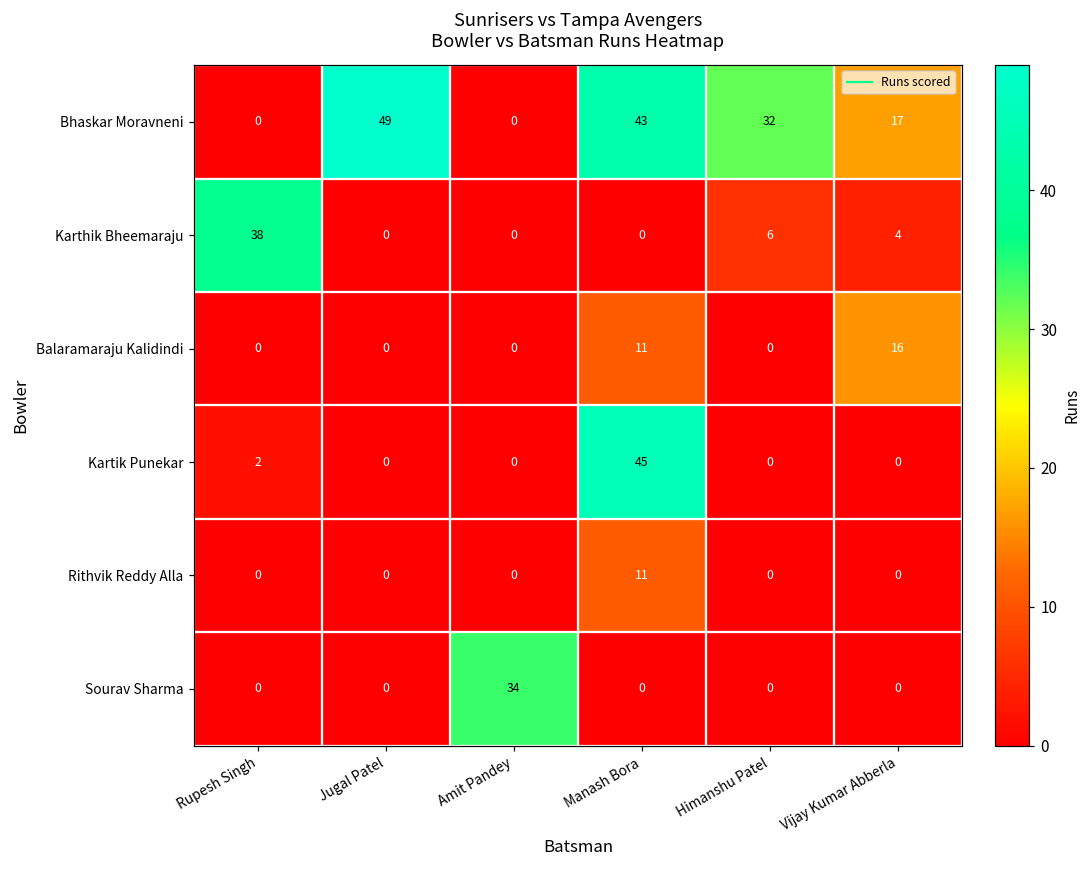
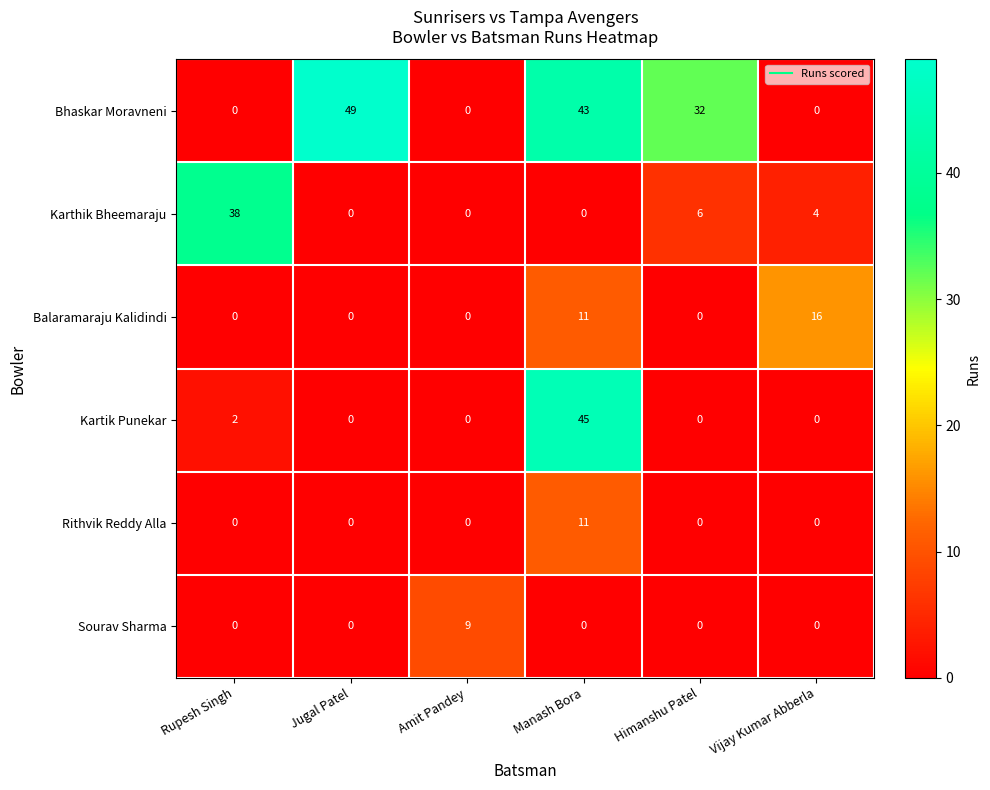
  {
    "Bhaskar Moravneni": {
      "Rupesh Singh": 0,
      "Jugal Patel": 49,
      "Amit Pandey": 0,
      "Manash Bora": 43,
      "Himanshu Patel": 32,
-     "Vijay Kumar Abberla": 17
+     "Vijay Kumar Abberla": 0
    },
    "Karthik Bheemaraju": {
      "Rupesh Singh": 38,
      "Jugal Patel": 0,
      "Amit Pandey": 0,
      "Manash Bora": 0,
      "Himanshu Patel": 6,
      "Vijay Kumar Abberla": 4
    },
    "Balaramaraju Kalidindi": {
      "Rupesh Singh": 0,
      "Jugal Patel": 0,
      "Amit Pandey": 0,
      "Manash Bora": 11,
      "Himanshu Patel": 0,
      "Vijay Kumar Abberla": 16
    },
    "Kartik Punekar": {
      "Rupesh Singh": 2,
      "Jugal Patel": 0,
      "Amit Pandey": 0,
      "Manash Bora": 45,
      "Himanshu Patel": 0,
      "Vijay Kumar Abberla": 0
    },
    "Rithvik Reddy Alla": {
      "Rupesh Singh": 0,
      "Jugal Patel": 0,
      "Amit Pandey": 0,
      "Manash Bora": 11,
      "Himanshu Patel": 0,
      "Vijay Kumar Abberla": 0
    },
    "Sourav Sharma": {
      "Rupesh Singh": 0,
      "Jugal Patel": 0,
-     "Amit Pandey": 34,
+     "Amit Pandey": 9,
      "Manash Bora": 0,
      "Himanshu Patel": 0,
      "Vijay Kumar Abberla": 0
    }
  }
